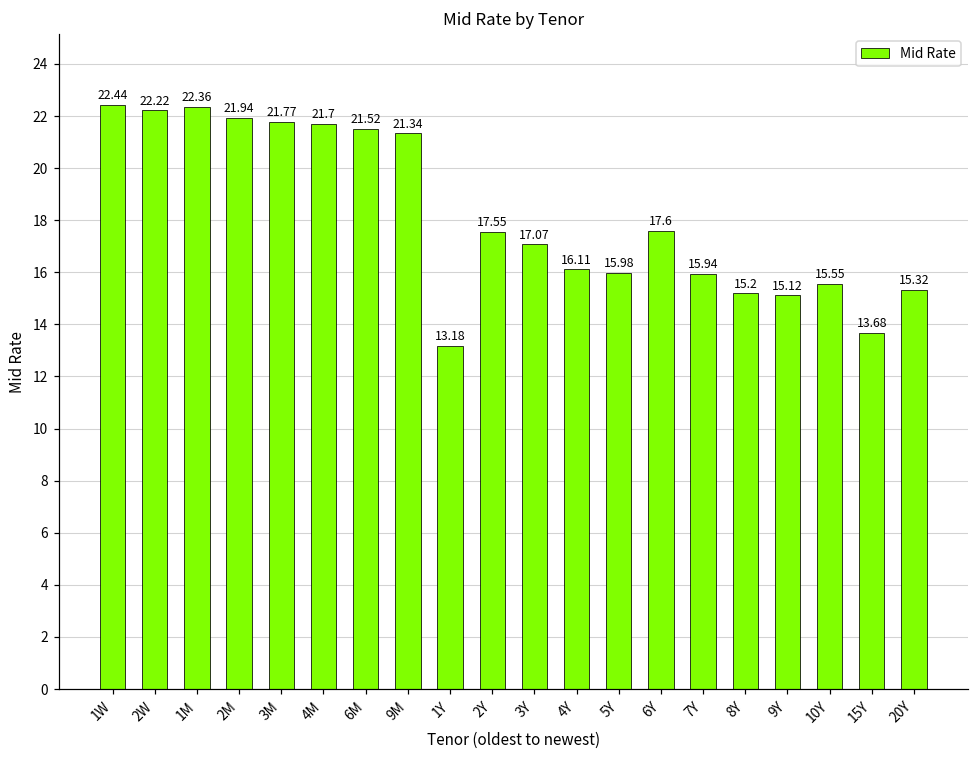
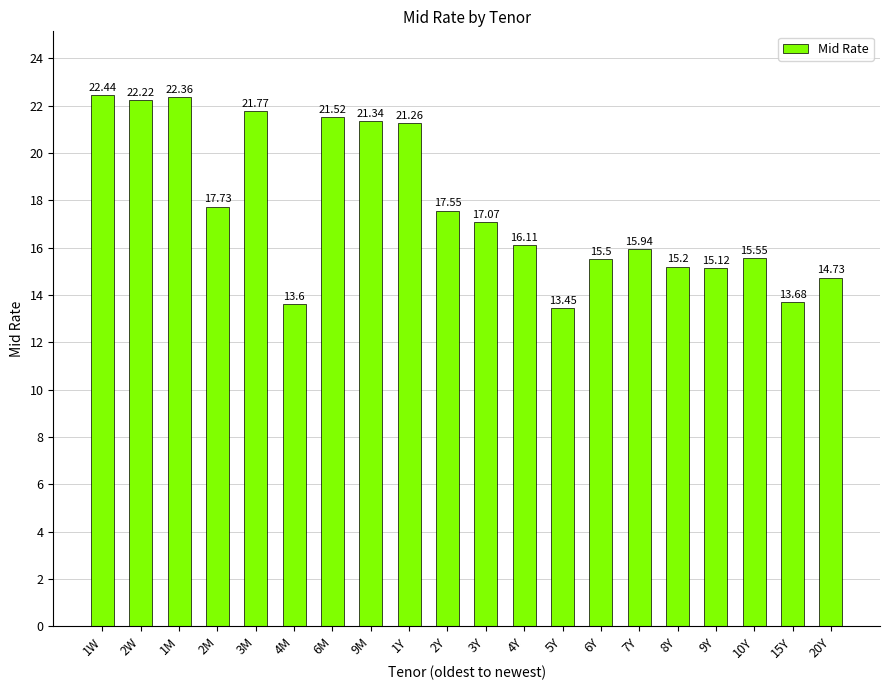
  {
    "1W": 22.44,
    "2W": 22.22,
    "1M": 22.36,
-   "2M": 21.94,
+   "2M": 17.73,
    "3M": 21.77,
-   "4M": 21.7,
+   "4M": 13.6,
    "6M": 21.52,
    "9M": 21.34,
-   "1Y": 13.18,
+   "1Y": 21.26,
    "2Y": 17.55,
    "3Y": 17.07,
    "4Y": 16.11,
-   "5Y": 15.98,
-   "6Y": 17.6,
+   "5Y": 13.45,
+   "6Y": 15.5,
    "7Y": 15.94,
    "8Y": 15.2,
    "9Y": 15.12,
    "10Y": 15.55,
    "15Y": 13.68,
-   "20Y": 15.32
+   "20Y": 14.73
  }
